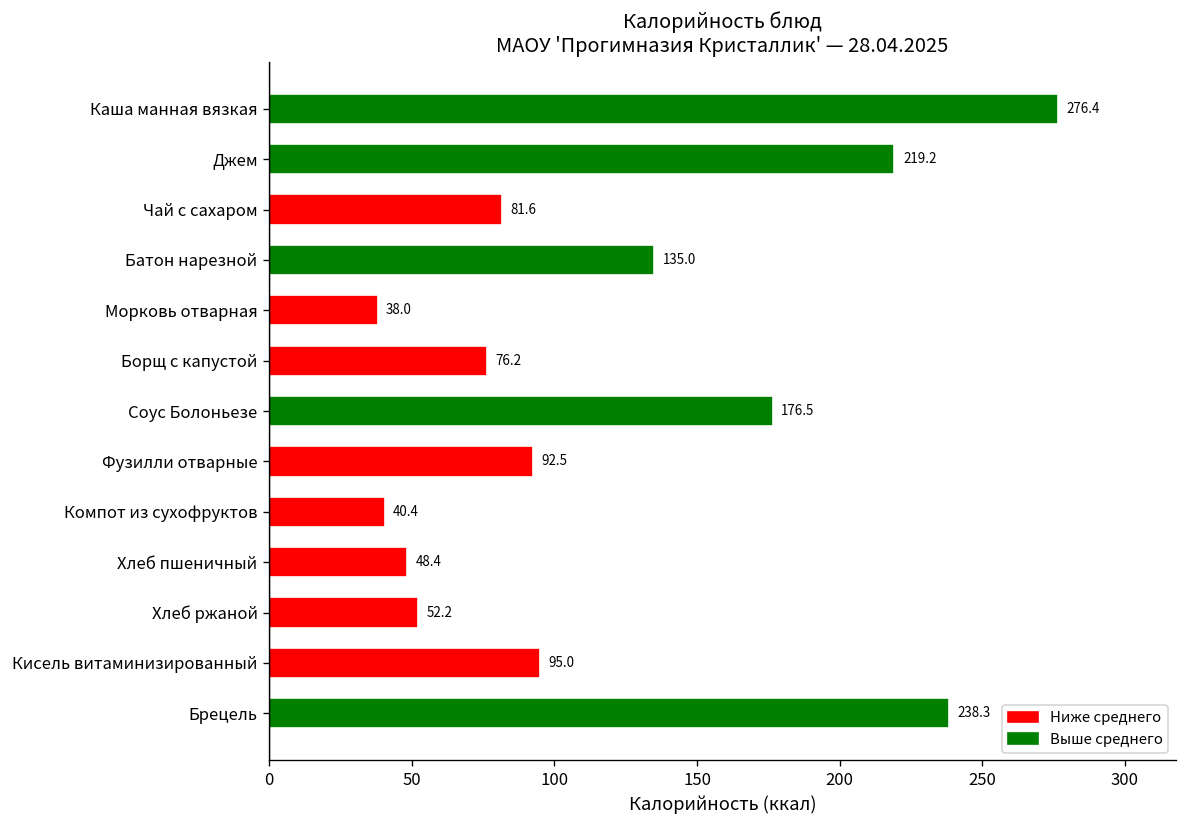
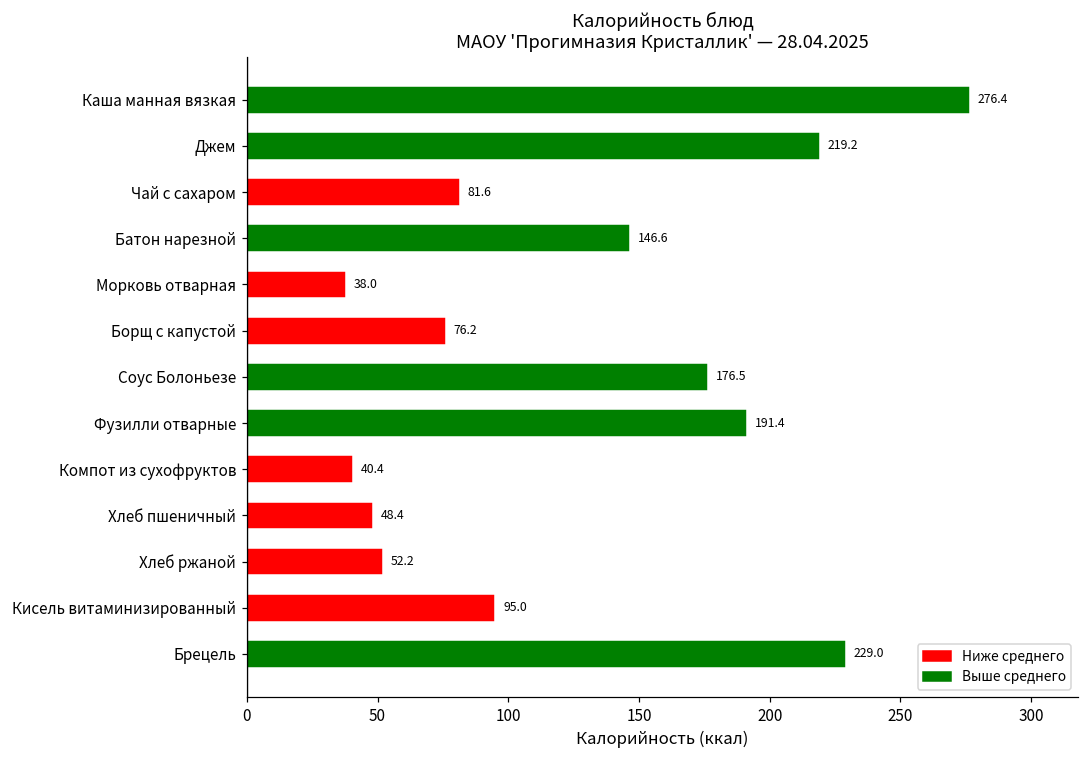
  {
    "Каша манная вязкая": 276.4,
    "Джем": 219.2,
    "Чай с сахаром": 81.6,
-   "Батон нарезной": 135.0,
+   "Батон нарезной": 146.6,
    "Морковь отварная": 38.0,
    "Борщ с капустой": 76.2,
    "Соус Болоньезе": 176.5,
-   "Фузилли отварные": 92.5,
+   "Фузилли отварные": 191.4,
    "Компот из сухофруктов": 40.4,
    "Хлеб пшеничный": 48.4,
    "Хлеб ржаной": 52.2,
    "Кисель витаминизированный": 95.0,
-   "Брецель": 238.3
+   "Брецель": 229.0
  }
